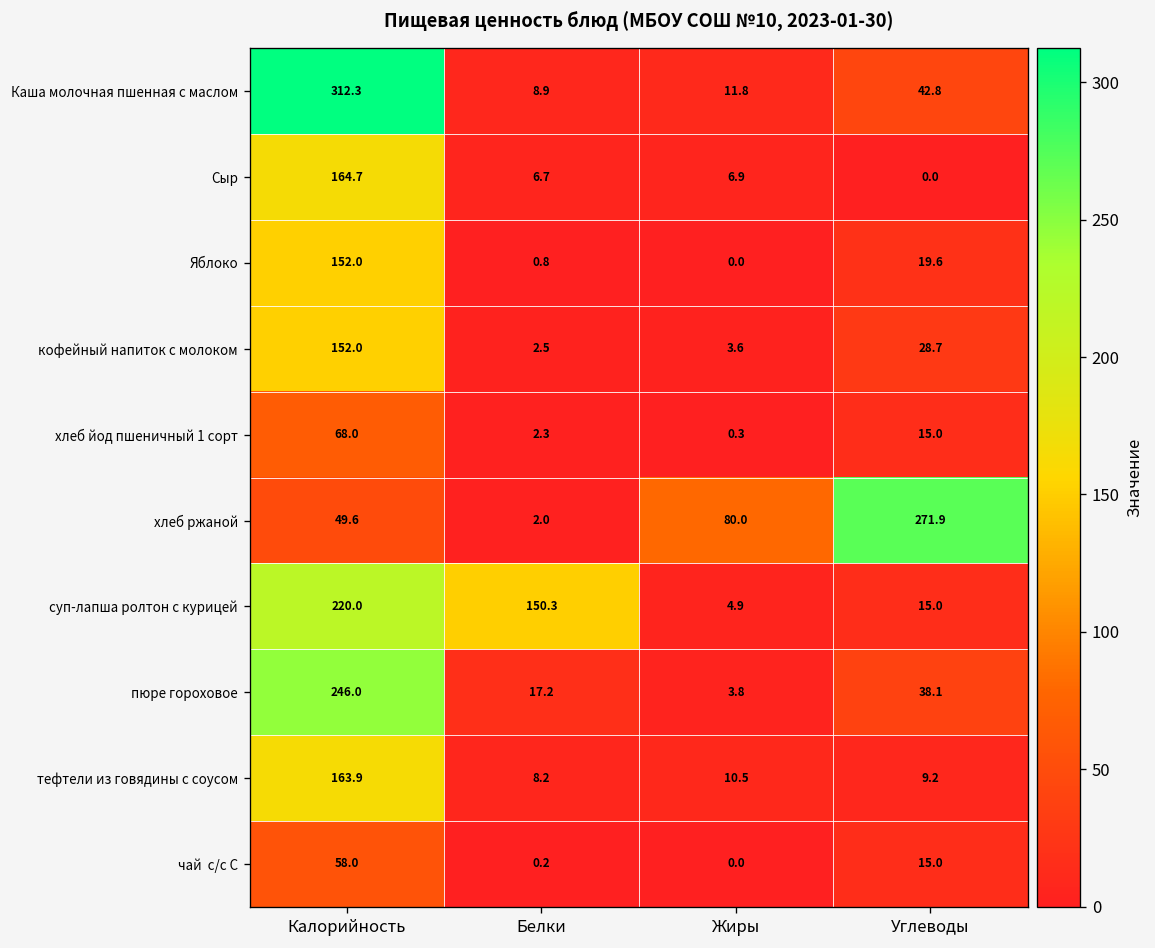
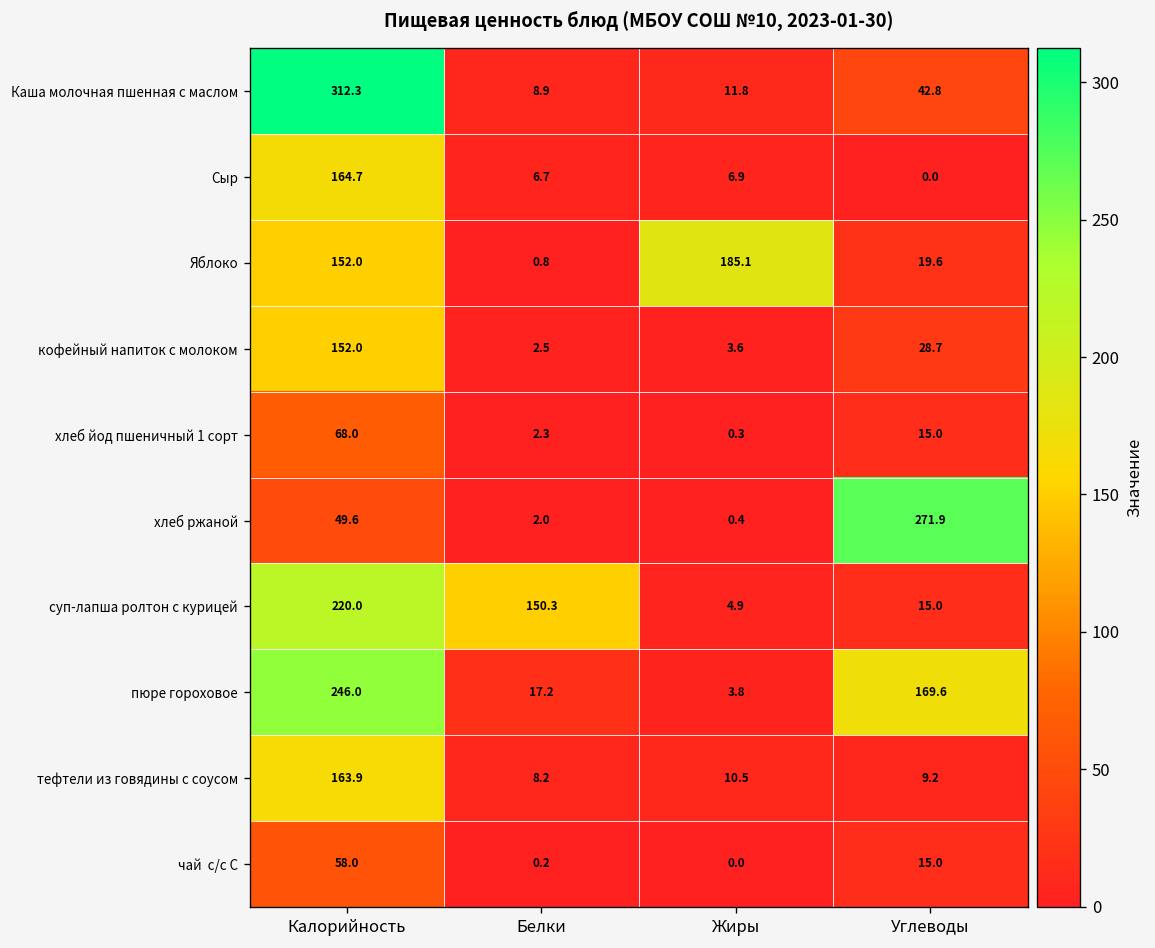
  {
    "Каша молочная пшенная с маслом": {
      "Калорийность": 312.3,
      "Белки": 8.9,
      "Жиры": 11.8,
      "Углеводы": 42.8
    },
    "Сыр": {
      "Калорийность": 164.7,
      "Белки": 6.7,
      "Жиры": 6.9,
      "Углеводы": 0.0
    },
    "Яблоко": {
      "Калорийность": 152.0,
      "Белки": 0.8,
-     "Жиры": 0.0,
+     "Жиры": 185.1,
      "Углеводы": 19.6
    },
    "кофейный напиток с молоком": {
      "Калорийность": 152.0,
      "Белки": 2.5,
      "Жиры": 3.6,
      "Углеводы": 28.7
    },
    "хлеб йод пшеничный 1 сорт": {
      "Калорийность": 68.0,
      "Белки": 2.3,
      "Жиры": 0.3,
      "Углеводы": 15.0
    },
    "хлеб ржаной": {
      "Калорийность": 49.6,
      "Белки": 2.0,
-     "Жиры": 80.0,
+     "Жиры": 0.4,
      "Углеводы": 271.9
    },
    "суп-лапша ролтон с курицей": {
      "Калорийность": 220.0,
      "Белки": 150.3,
      "Жиры": 4.9,
      "Углеводы": 15.0
    },
    "пюре гороховое": {
      "Калорийность": 246.0,
      "Белки": 17.2,
      "Жиры": 3.8,
-     "Углеводы": 38.1
+     "Углеводы": 169.6
    },
    "тефтели из говядины с соусом": {
      "Калорийность": 163.9,
      "Белки": 8.2,
      "Жиры": 10.5,
      "Углеводы": 9.2
    },
    "чай с/с С": {
      "Калорийность": 58.0,
      "Белки": 0.2,
      "Жиры": 0.0,
      "Углеводы": 15.0
    }
  }
